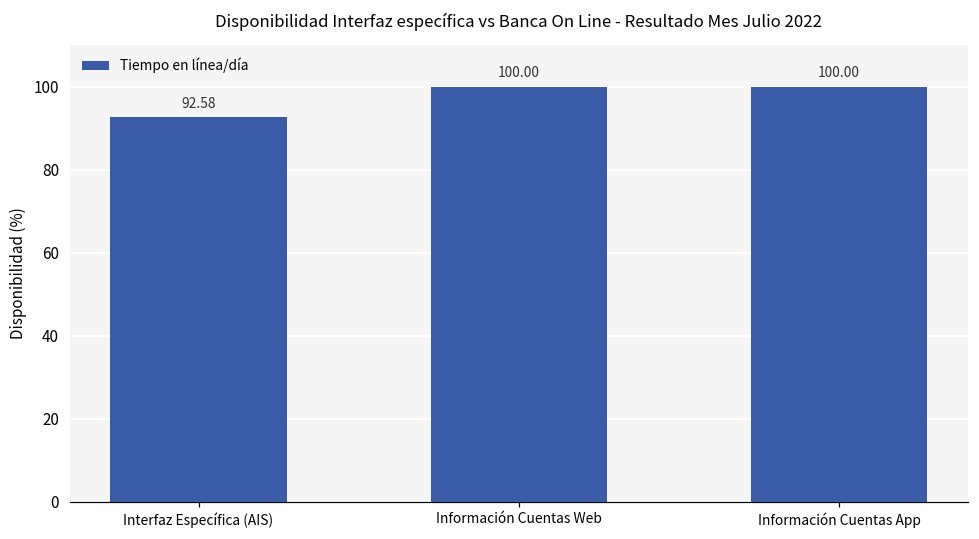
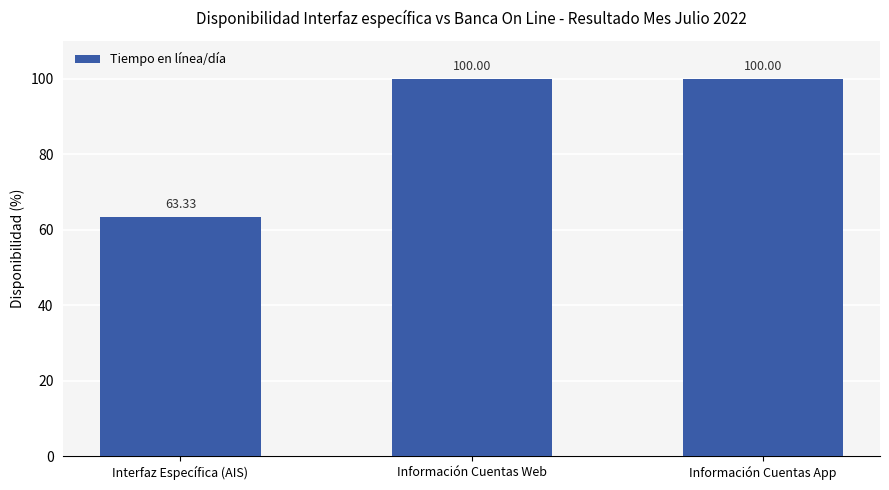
  {
-   "Interfaz Específica (AIS)": 92.58,
+   "Interfaz Específica (AIS)": 63.33,
    "Información Cuentas Web": 100.00,
    "Información Cuentas App": 100.00
  }
